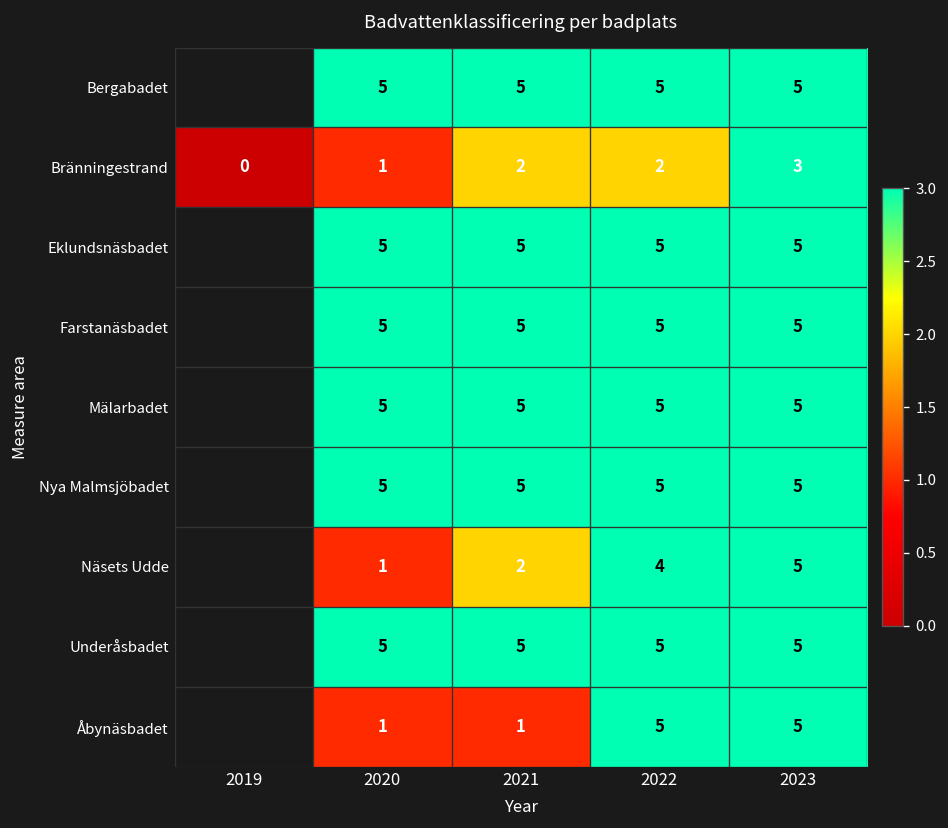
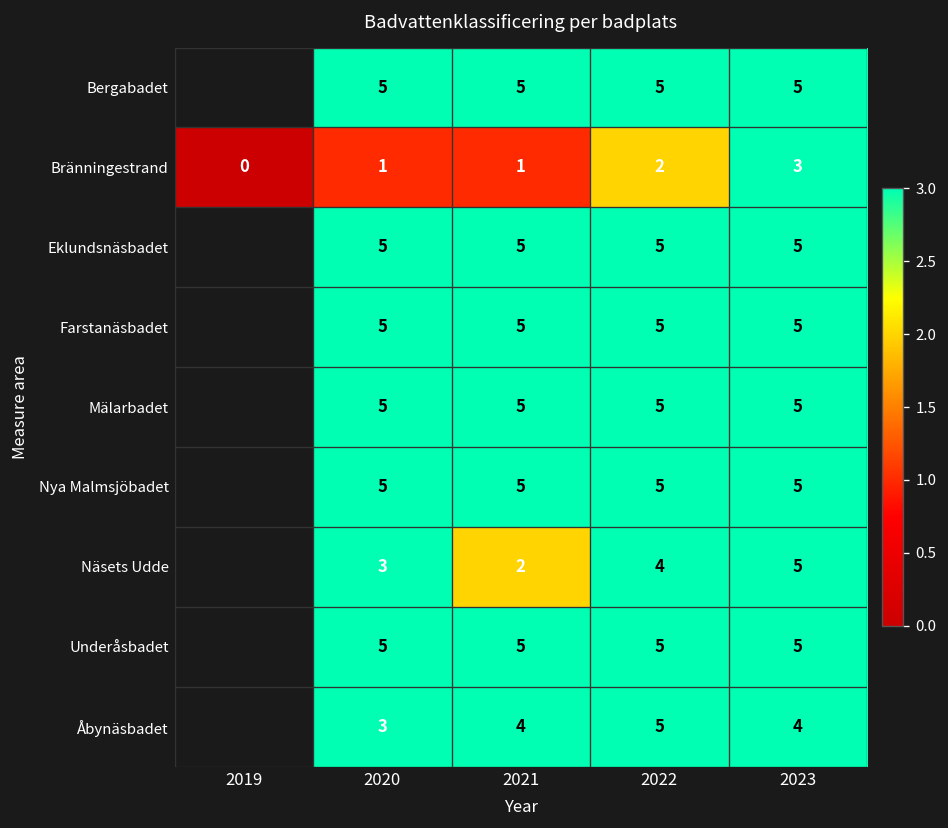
  {
    "Bergabadet": {
      "2020": 5,
      "2021": 5,
      "2022": 5,
      "2023": 5
    },
    "Bränningestrand": {
      "2019": 0,
      "2020": 1,
-     "2021": 2,
+     "2021": 1,
      "2022": 2,
      "2023": 3
    },
    "Eklundsnäsbadet": {
      "2020": 5,
      "2021": 5,
      "2022": 5,
      "2023": 5
    },
    "Farstanäsbadet": {
      "2020": 5,
      "2021": 5,
      "2022": 5,
      "2023": 5
    },
    "Mälarbadet": {
      "2020": 5,
      "2021": 5,
      "2022": 5,
      "2023": 5
    },
    "Nya Malmsjöbadet": {
      "2020": 5,
      "2021": 5,
      "2022": 5,
      "2023": 5
    },
    "Näsets Udde": {
-     "2020": 1,
+     "2020": 3,
      "2021": 2,
      "2022": 4,
      "2023": 5
    },
    "Underåsbadet": {
      "2020": 5,
      "2021": 5,
      "2022": 5,
      "2023": 5
    },
    "Åbynäsbadet": {
-     "2020": 1,
-     "2021": 1,
+     "2020": 3,
+     "2021": 4,
      "2022": 5,
-     "2023": 5
+     "2023": 4
    }
  }
